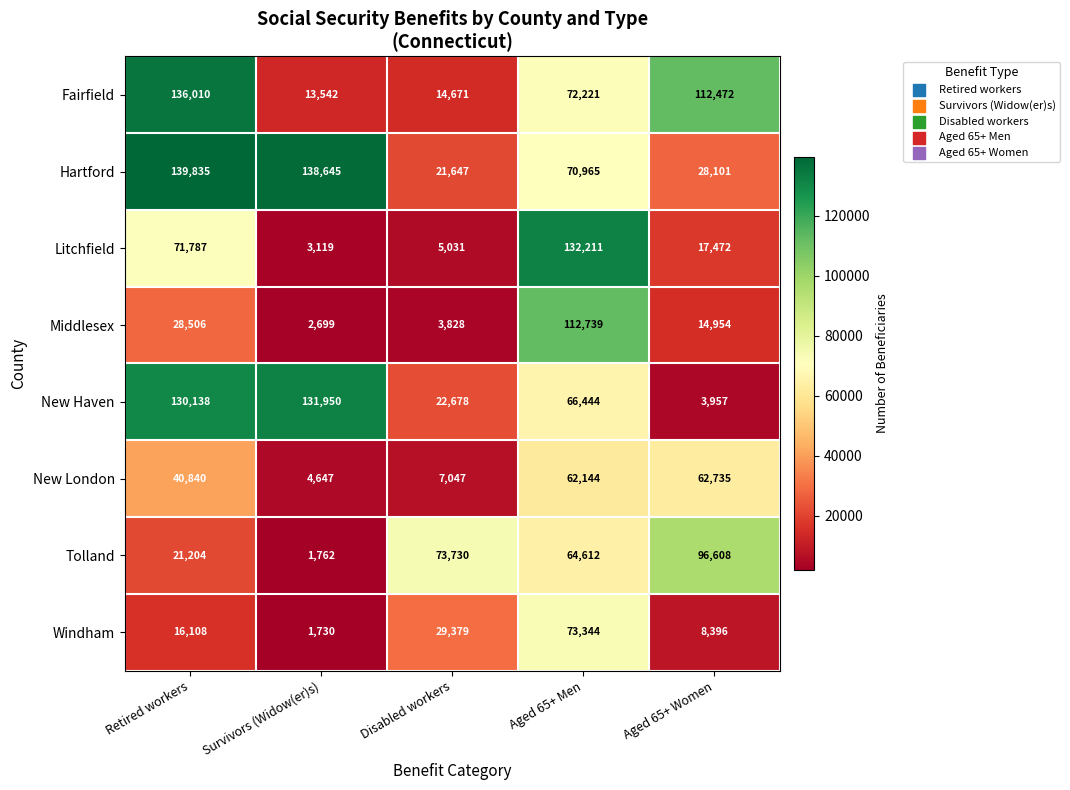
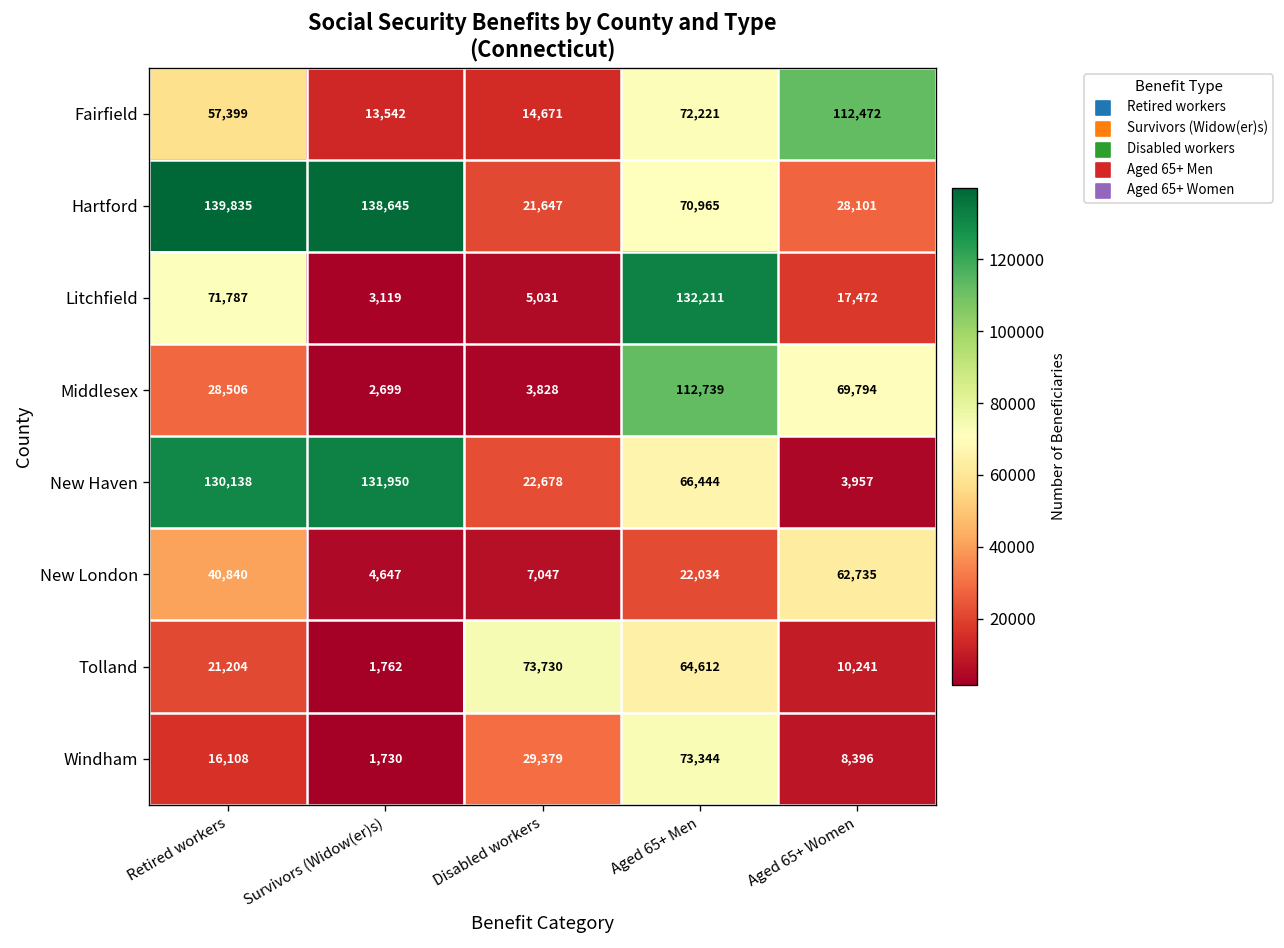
  {
    "Fairfield": {
-     "Retired workers": "136,010",
+     "Retired workers": "57,399",
      "Survivors (Widow(er)s)": "13,542",
      "Disabled workers": "14,671",
      "Aged 65+ Men": "72,221",
      "Aged 65+ Women": "112,472"
    },
    "Hartford": {
      "Retired workers": "139,835",
      "Survivors (Widow(er)s)": "138,645",
      "Disabled workers": "21,647",
      "Aged 65+ Men": "70,965",
      "Aged 65+ Women": "28,101"
    },
    "Litchfield": {
      "Retired workers": "71,787",
      "Survivors (Widow(er)s)": "3,119",
      "Disabled workers": "5,031",
      "Aged 65+ Men": "132,211",
      "Aged 65+ Women": "17,472"
    },
    "Middlesex": {
      "Retired workers": "28,506",
      "Survivors (Widow(er)s)": "2,699",
      "Disabled workers": "3,828",
      "Aged 65+ Men": "112,739",
-     "Aged 65+ Women": "14,954"
+     "Aged 65+ Women": "69,794"
    },
    "New Haven": {
      "Retired workers": "130,138",
      "Survivors (Widow(er)s)": "131,950",
      "Disabled workers": "22,678",
      "Aged 65+ Men": "66,444",
      "Aged 65+ Women": "3,957"
    },
    "New London": {
      "Retired workers": "40,840",
      "Survivors (Widow(er)s)": "4,647",
      "Disabled workers": "7,047",
-     "Aged 65+ Men": "62,144",
+     "Aged 65+ Men": "22,034",
      "Aged 65+ Women": "62,735"
    },
    "Tolland": {
      "Retired workers": "21,204",
      "Survivors (Widow(er)s)": "1,762",
      "Disabled workers": "73,730",
      "Aged 65+ Men": "64,612",
-     "Aged 65+ Women": "96,608"
+     "Aged 65+ Women": "10,241"
    },
    "Windham": {
      "Retired workers": "16,108",
      "Survivors (Widow(er)s)": "1,730",
      "Disabled workers": "29,379",
      "Aged 65+ Men": "73,344",
      "Aged 65+ Women": "8,396"
    }
  }
